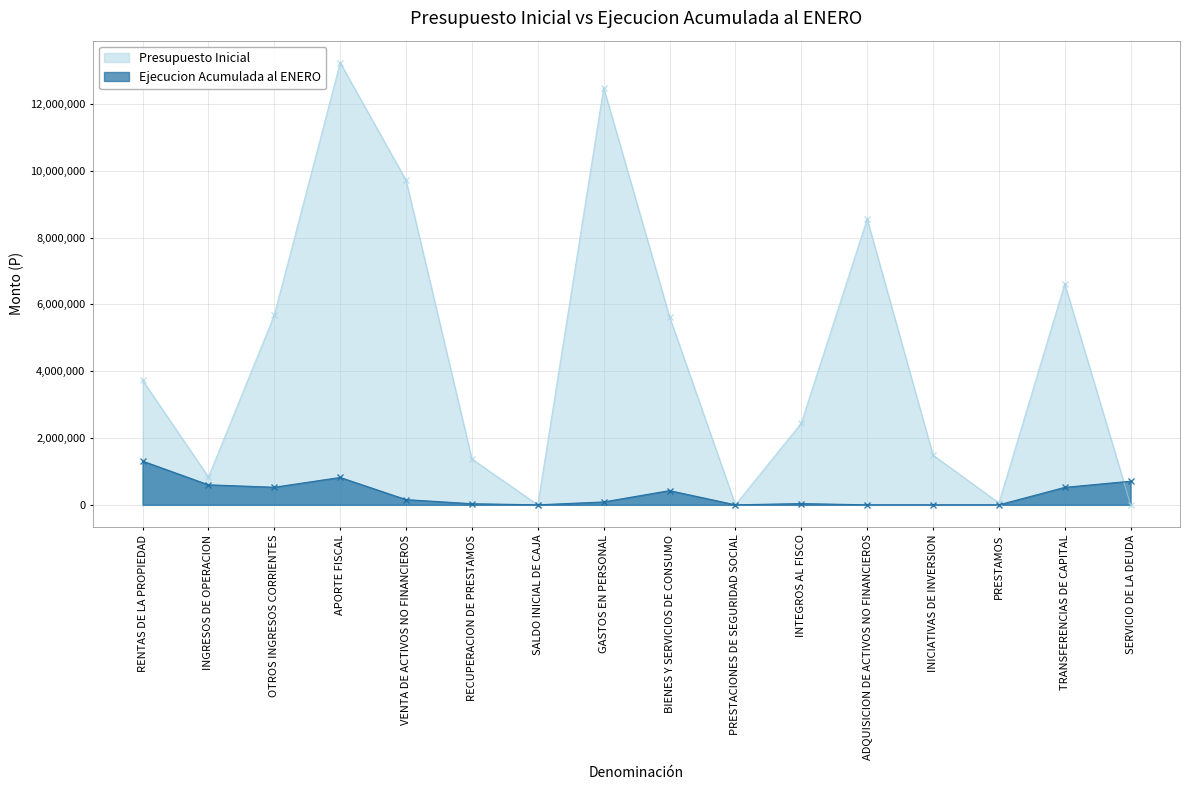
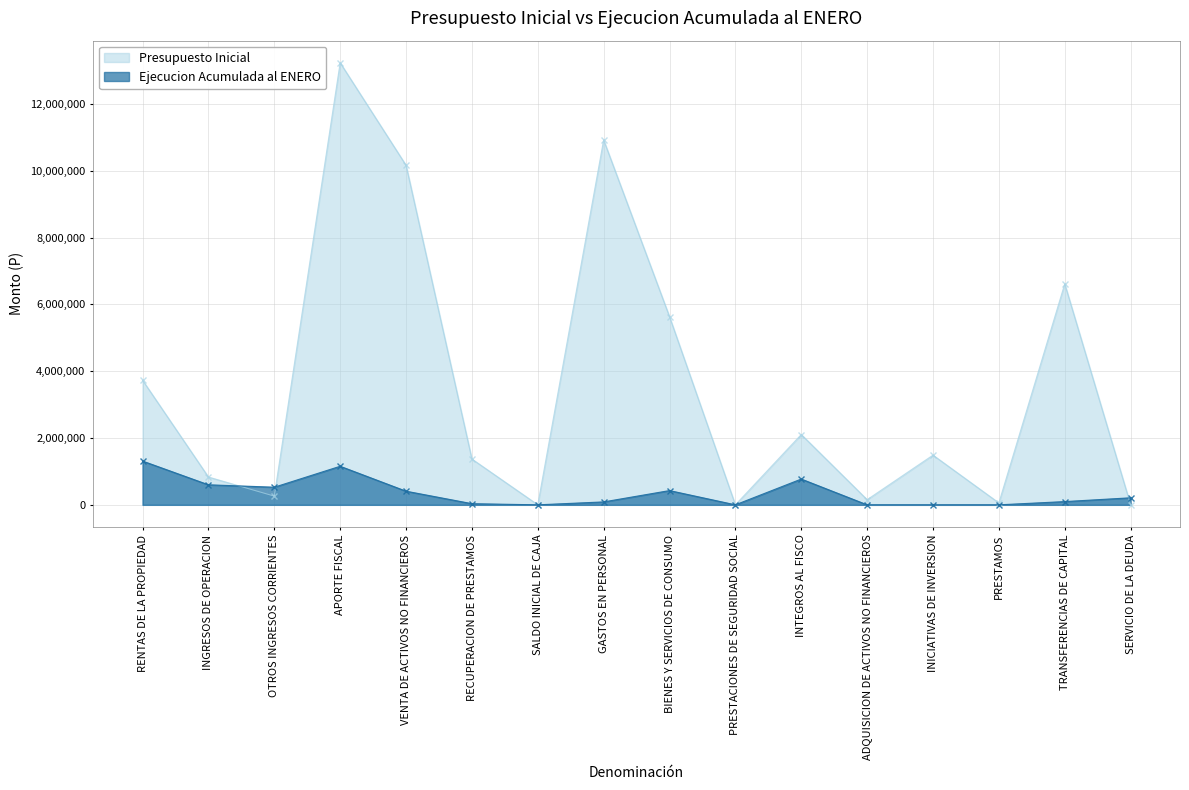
  {
    "Presupuesto Inicial": {
      "RENTAS DE LA PROPIEDAD": "3,700,000",
      "INGRESOS DE OPERACION": "800,000",
-     "OTROS INGRESOS CORRIENTES": "5,700,000",
+     "OTROS INGRESOS CORRIENTES": "300,000",
      "APORTE FISCAL": "13,200,000",
-     "VENTA DE ACTIVOS NO FINANCIEROS": "9,700,000",
+     "VENTA DE ACTIVOS NO FINANCIEROS": "10,200,000",
      "RECUPERACION DE PRESTAMOS": "1,400,000",
-     "GASTOS EN PERSONAL": "12,500,000",
+     "GASTOS EN PERSONAL": "10,900,000",
      "BIENES Y SERVICIOS DE CONSUMO": "5,600,000",
-     "INTEGROS AL FISCO": "2,400,000",
-     "ADQUISICION DE ACTIVOS NO FINANCIEROS": "8,600,000",
+     "INTEGROS AL FISCO": "2,100,000",
+     "ADQUISICION DE ACTIVOS NO FINANCIEROS": "200,000",
      "INICIATIVAS DE INVERSION": "1,500,000",
      "TRANSFERENCIAS DE CAPITAL": "6,600,000",
      "SERVICIO DE LA DEUDA": "0"
    },
    "Ejecucion Acumulada al ENERO": {
      "RENTAS DE LA PROPIEDAD": "1,300,000",
      "INGRESOS DE OPERACION": "600,000",
      "OTROS INGRESOS CORRIENTES": "500,000",
-     "APORTE FISCAL": "800,000",
-     "VENTA DE ACTIVOS NO FINANCIEROS": "200,000",
+     "APORTE FISCAL": "1,200,000",
+     "VENTA DE ACTIVOS NO FINANCIEROS": "400,000",
      "RECUPERACION DE PRESTAMOS": "0",
      "GASTOS EN PERSONAL": "100,000",
      "BIENES Y SERVICIOS DE CONSUMO": "400,000",
-     "INTEGROS AL FISCO": "0",
+     "INTEGROS AL FISCO": "800,000",
      "ADQUISICION DE ACTIVOS NO FINANCIEROS": "0",
      "INICIATIVAS DE INVERSION": "0",
-     "TRANSFERENCIAS DE CAPITAL": "500,000",
-     "SERVICIO DE LA DEUDA": "700,000"
+     "TRANSFERENCIAS DE CAPITAL": "100,000",
+     "SERVICIO DE LA DEUDA": "200,000"
    }
  }
